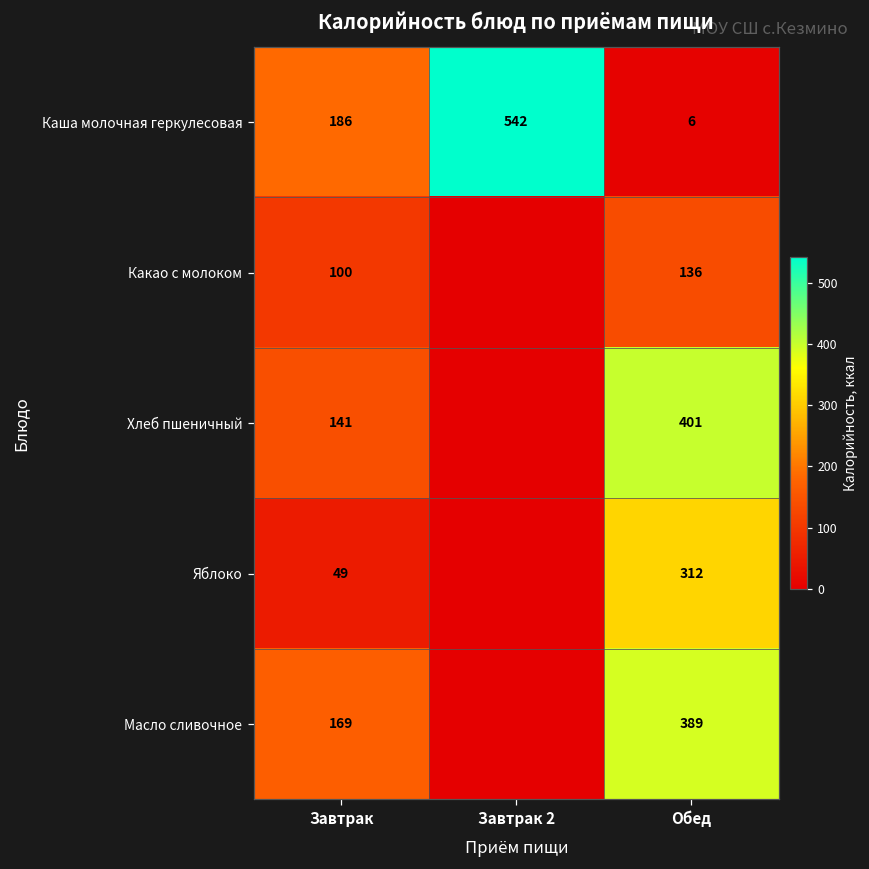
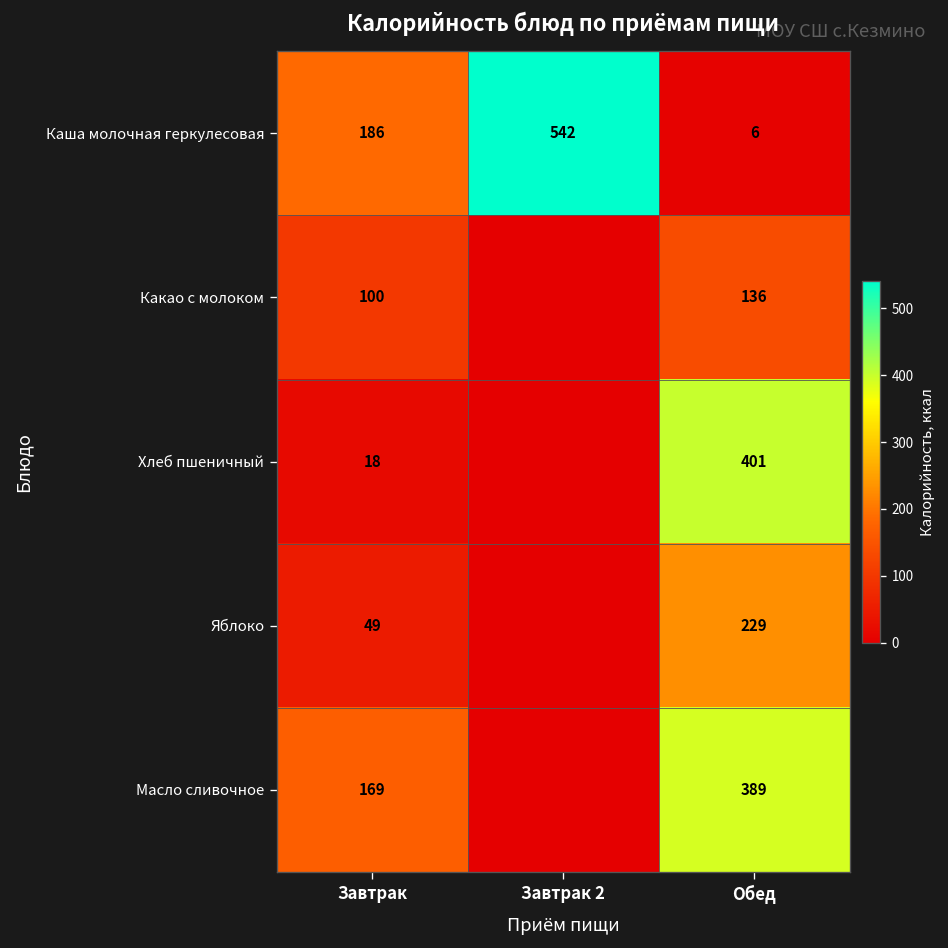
  {
    "Каша молочная геркулесовая": {
      "Завтрак": 186,
      "Завтрак 2": 542,
      "Обед": 6
    },
    "Какао с молоком": {
      "Завтрак": 100,
      "Обед": 136
    },
    "Хлеб пшеничный": {
-     "Завтрак": 141,
+     "Завтрак": 18,
      "Обед": 401
    },
    "Яблоко": {
      "Завтрак": 49,
-     "Обед": 312
+     "Обед": 229
    },
    "Масло сливочное": {
      "Завтрак": 169,
      "Обед": 389
    }
  }
